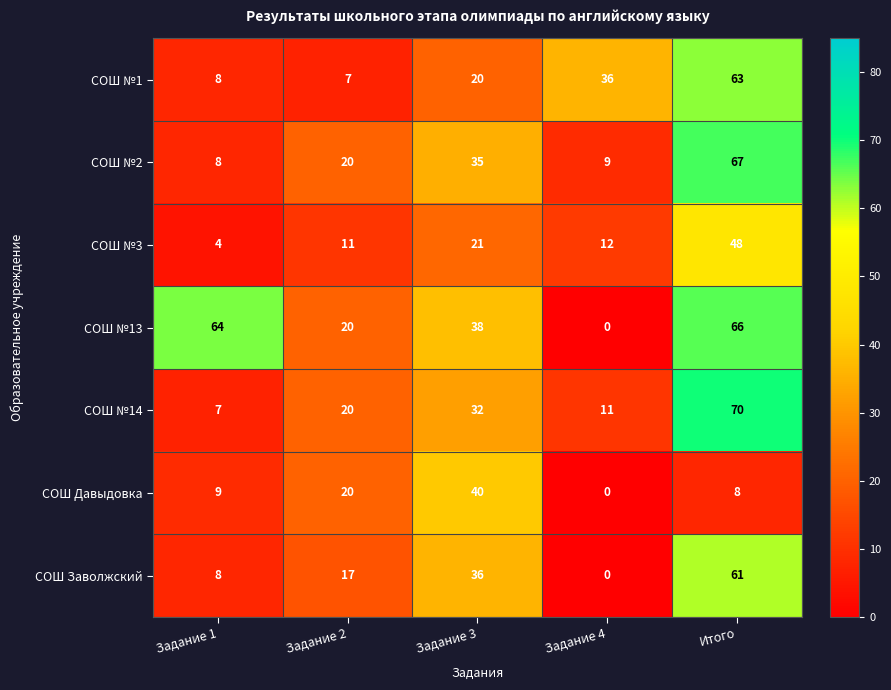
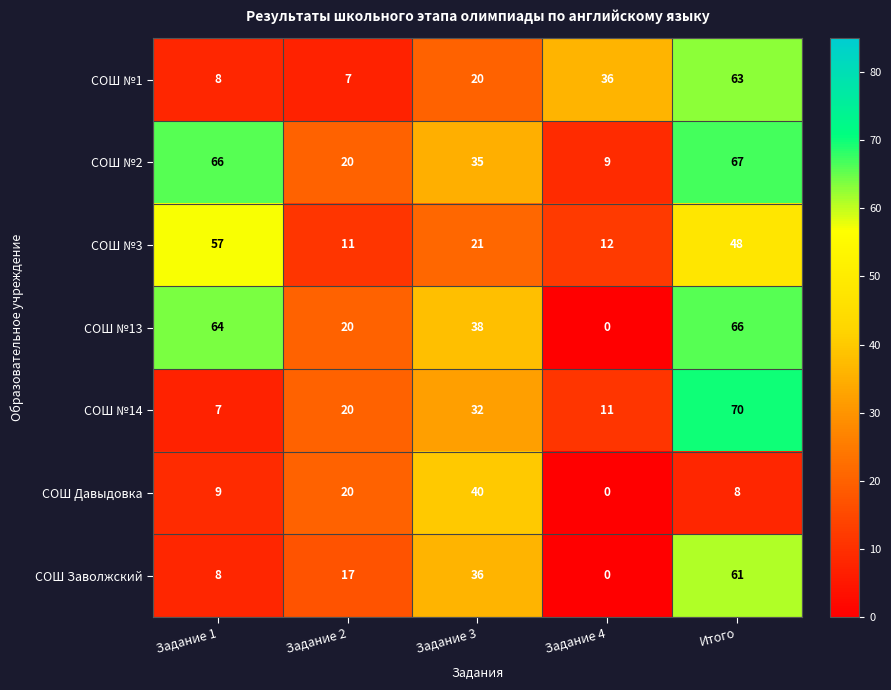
  {
    "СОШ №1": {
      "Задание 1": 8,
      "Задание 2": 7,
      "Задание 3": 20,
      "Задание 4": 36,
      "Итого": 63
    },
    "СОШ №2": {
-     "Задание 1": 8,
+     "Задание 1": 66,
      "Задание 2": 20,
      "Задание 3": 35,
      "Задание 4": 9,
      "Итого": 67
    },
    "СОШ №3": {
-     "Задание 1": 4,
+     "Задание 1": 57,
      "Задание 2": 11,
      "Задание 3": 21,
      "Задание 4": 12,
      "Итого": 48
    },
    "СОШ №13": {
      "Задание 1": 64,
      "Задание 2": 20,
      "Задание 3": 38,
      "Задание 4": 0,
      "Итого": 66
    },
    "СОШ №14": {
      "Задание 1": 7,
      "Задание 2": 20,
      "Задание 3": 32,
      "Задание 4": 11,
      "Итого": 70
    },
    "СОШ Давыдовка": {
      "Задание 1": 9,
      "Задание 2": 20,
      "Задание 3": 40,
      "Задание 4": 0,
      "Итого": 8
    },
    "СОШ Заволжский": {
      "Задание 1": 8,
      "Задание 2": 17,
      "Задание 3": 36,
      "Задание 4": 0,
      "Итого": 61
    }
  }
